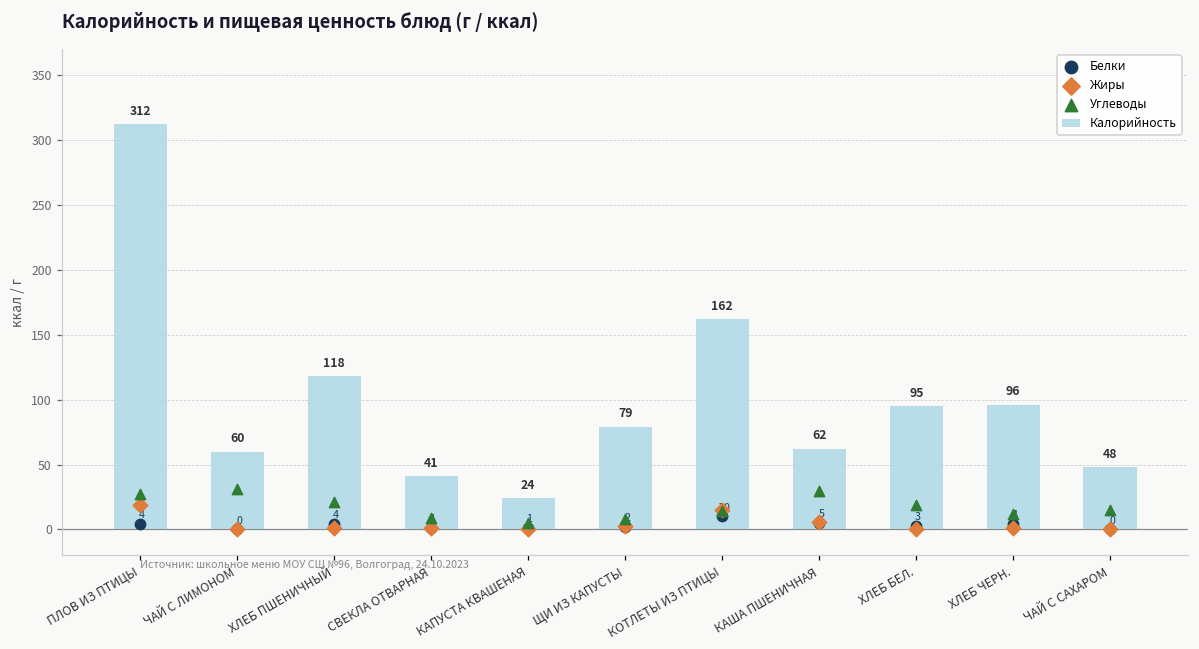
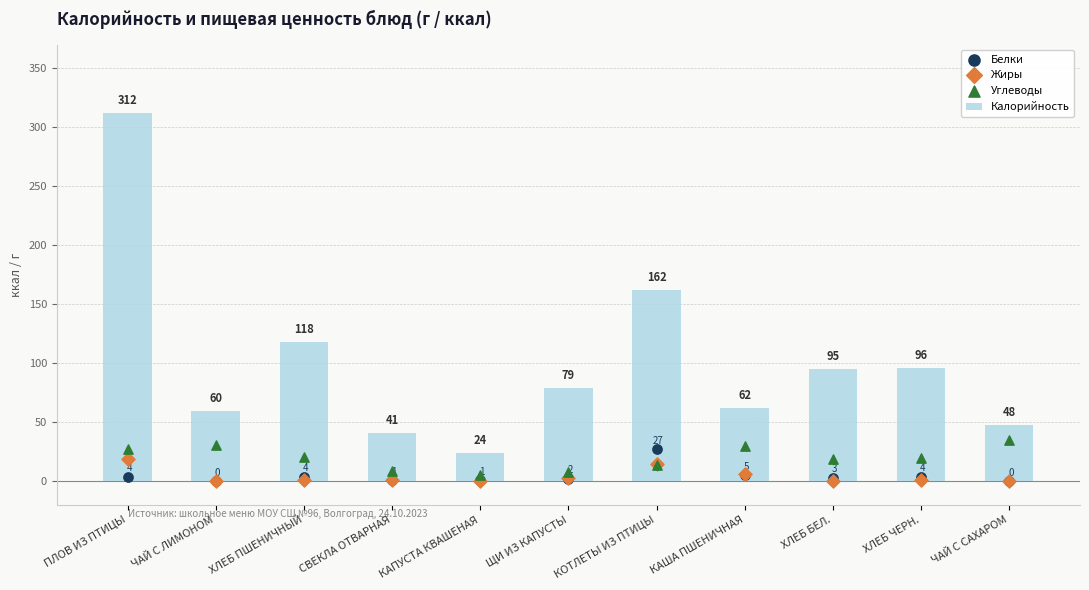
  {
    "Калорийность": {
      "ПЛОВ ИЗ ПТИЦЫ": 312,
      "ЧАЙ С ЛИМОНОМ": 60,
      "ХЛЕБ ПШЕНИЧНЫЙ": 118,
      "СВЕКЛА ОТВАРНАЯ": 41,
      "КАПУСТА КВАШЕНАЯ": 24,
      "ЩИ ИЗ КАПУСТЫ": 79,
      "КОТЛЕТЫ ИЗ ПТИЦЫ": 162,
      "КАША ПШЕНИЧНАЯ": 62,
      "ХЛЕБ БЕЛ.": 95,
      "ХЛЕБ ЧЕРН.": 96,
      "ЧАЙ С САХАРОМ": 48
    },
    "Белки": {
-     "КОТЛЕТЫ ИЗ ПТИЦЫ": 10
+     "КОТЛЕТЫ ИЗ ПТИЦЫ": 27
    },
    "Углеводы": {
-     "ХЛЕБ ЧЕРН.": 12,
-     "ЧАЙ С САХАРОМ": 15
+     "ХЛЕБ ЧЕРН.": 20,
+     "ЧАЙ С САХАРОМ": 35
    }
  }
